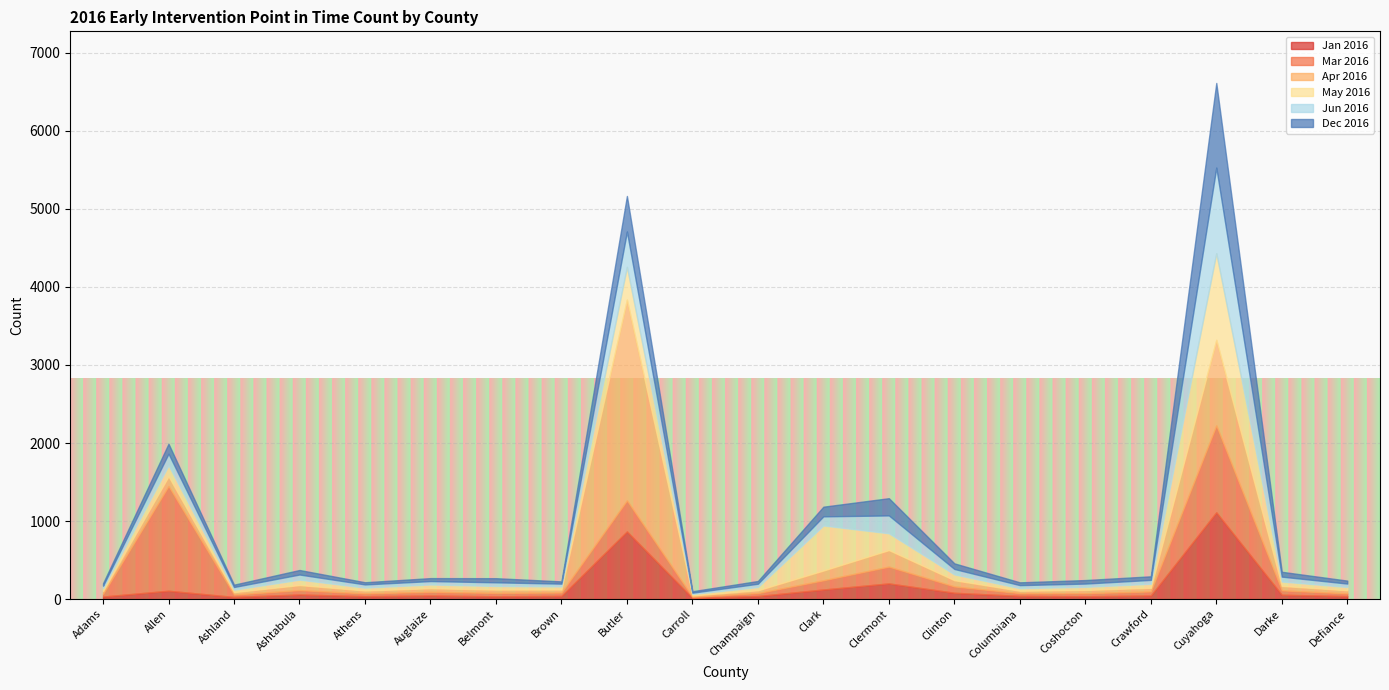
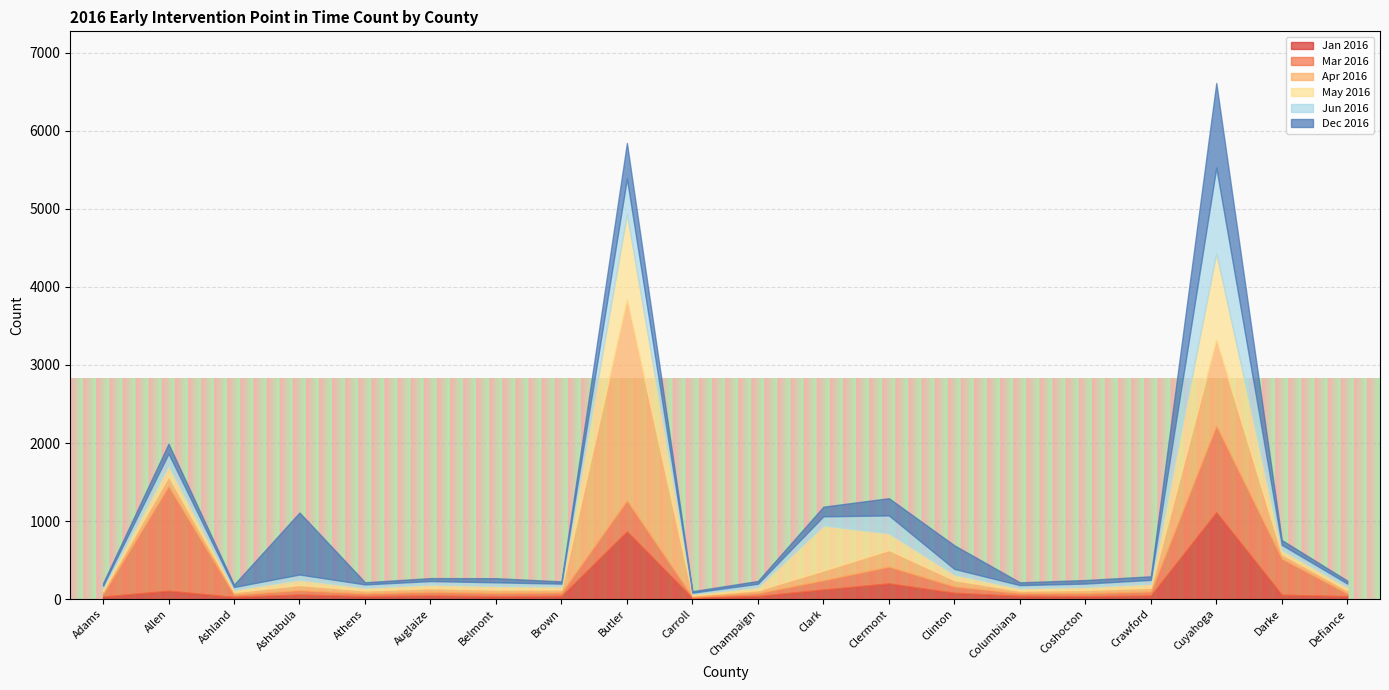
  {
    "Jan 2016": {
      "Allen": 100,
      "Ashtabula": 100,
      "Athens": 0,
      "Auglaize": 0,
      "Belmont": 0,
      "Brown": 0,
      "Butler": 900,
      "Champaign": 0,
      "Clark": 100,
      "Clermont": 200,
      "Clinton": 100,
      "Columbiana": 0,
      "Coshocton": 0,
      "Crawford": 0,
      "Cuyahoga": 1100,
      "Darke": 100,
      "Defiance": 0
    },
    "Mar 2016": {
      "Allen": 1300,
      "Ashtabula": 100,
      "Athens": 0,
      "Auglaize": 0,
      "Belmont": 0,
      "Brown": 0,
      "Butler": 400,
      "Champaign": 0,
      "Clark": 100,
      "Clermont": 200,
      "Clinton": 100,
      "Coshocton": 0,
      "Crawford": 100,
      "Cuyahoga": 1100,
-     "Darke": 100,
+     "Darke": 500,
      "Defiance": 0
    },
    "Apr 2016": {
      "Adams": 0,
      "Allen": 100,
      "Ashtabula": 100,
      "Athens": 0,
      "Auglaize": 0,
      "Belmont": 0,
      "Brown": 0,
      "Butler": 2600,
      "Champaign": 0,
      "Clark": 100,
      "Clermont": 200,
      "Clinton": 100,
      "Coshocton": 0,
      "Crawford": 0,
      "Cuyahoga": 1100,
      "Darke": 100,
      "Defiance": 0
    },
    "May 2016": {
      "Allen": 100,
      "Ashtabula": 100,
      "Athens": 0,
      "Auglaize": 0,
      "Belmont": 0,
      "Brown": 0,
-     "Butler": 400,
+     "Butler": 1100,
      "Champaign": 0,
      "Clark": 600,
      "Clermont": 200,
      "Clinton": 100,
      "Columbiana": 0,
      "Coshocton": 0,
      "Crawford": 100,
      "Cuyahoga": 1100,
      "Darke": 100,
      "Defiance": 0
    },
    "Jun 2016": {
      "Allen": 200,
      "Ashtabula": 100,
      "Auglaize": 0,
      "Belmont": 0,
      "Butler": 500,
      "Champaign": 0,
      "Clark": 100,
      "Clermont": 200,
      "Clinton": 100,
      "Columbiana": 0,
      "Coshocton": 0,
      "Crawford": 100,
      "Cuyahoga": 1100,
      "Darke": 100,
      "Defiance": 0
    },
    "Dec 2016": {
      "Allen": 100,
-     "Ashtabula": 100,
+     "Ashtabula": 800,
      "Auglaize": 0,
      "Belmont": 100,
      "Butler": 500,
      "Champaign": 0,
      "Clark": 100,
      "Clermont": 200,
-     "Clinton": 100,
+     "Clinton": 300,
      "Columbiana": 0,
      "Coshocton": 0,
      "Crawford": 0,
      "Cuyahoga": 1100,
      "Darke": 100,
      "Defiance": 0
    }
  }
